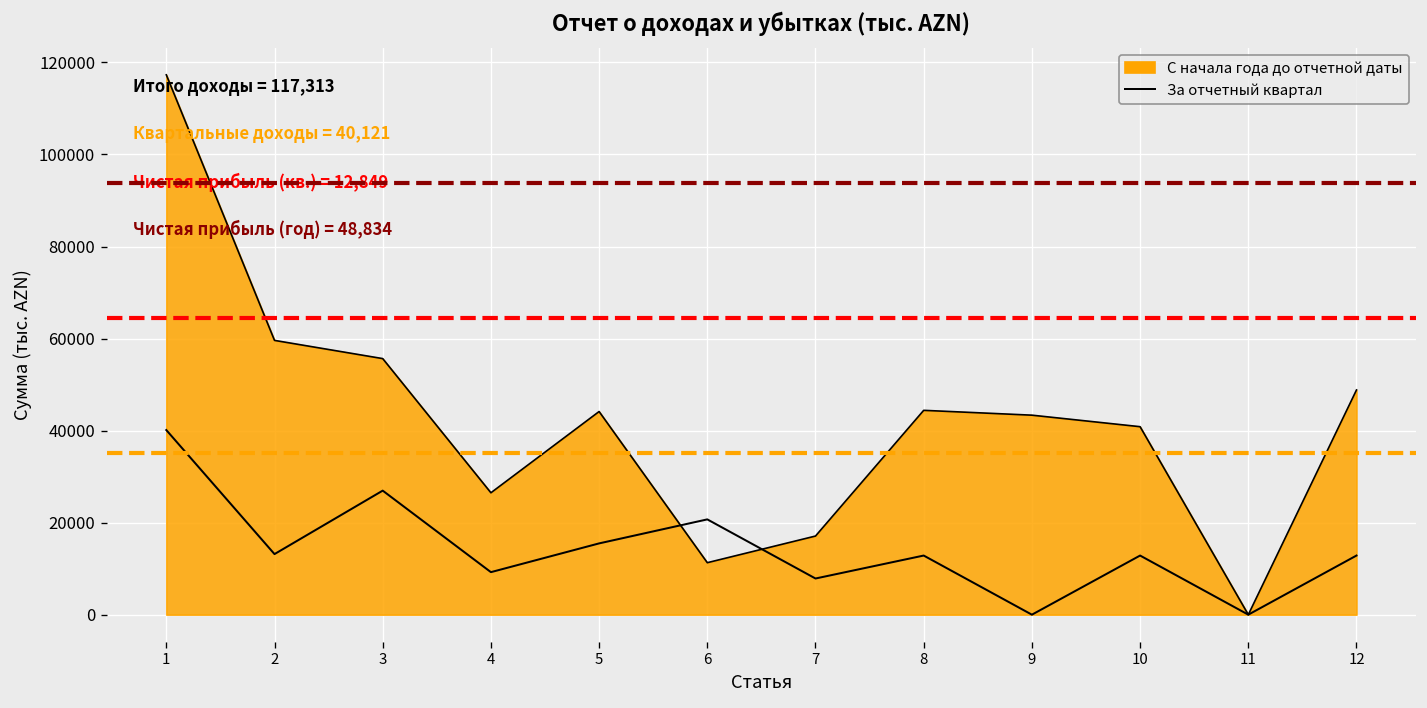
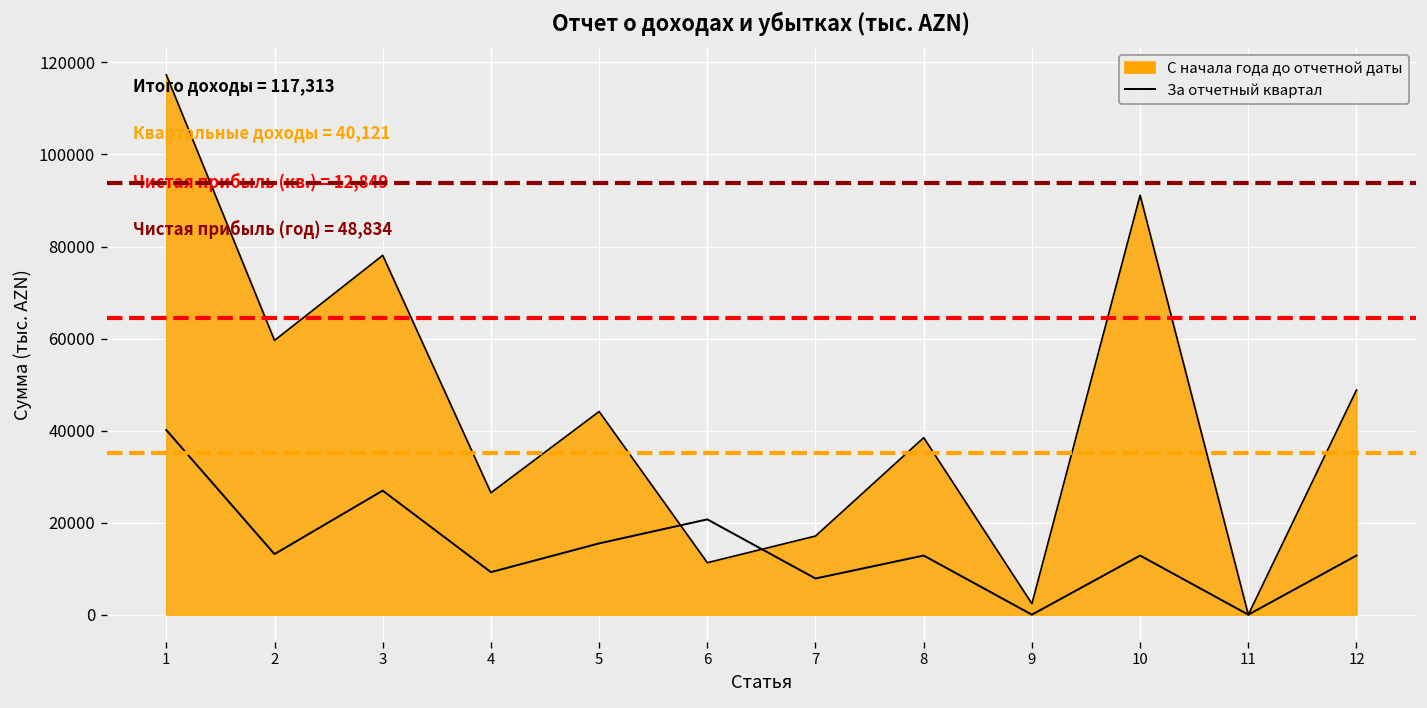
  {
    "С начала года до отчетной даты": {
      "2": 60000,
-     "3": 56000,
+     "3": 78000,
      "4": 26000,
      "5": 44000,
      "6": 11000,
      "7": 17000,
-     "8": 44000,
-     "9": 43000,
-     "10": 41000,
+     "8": 38000,
+     "9": 2000,
+     "10": 91000,
      "12": 49000
    }
  }
